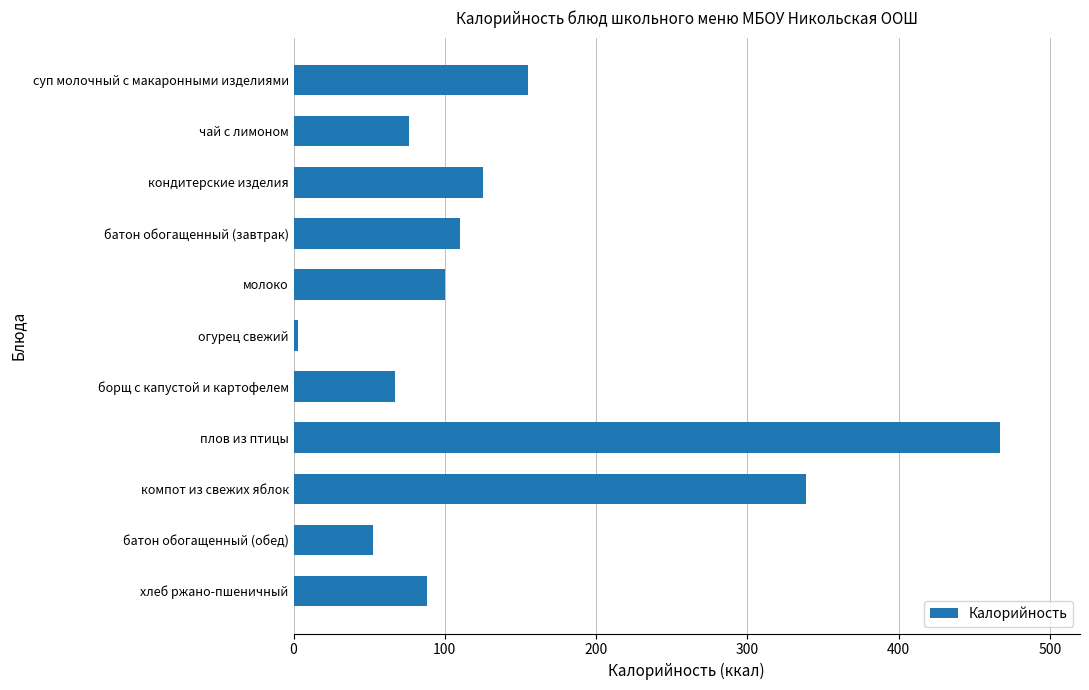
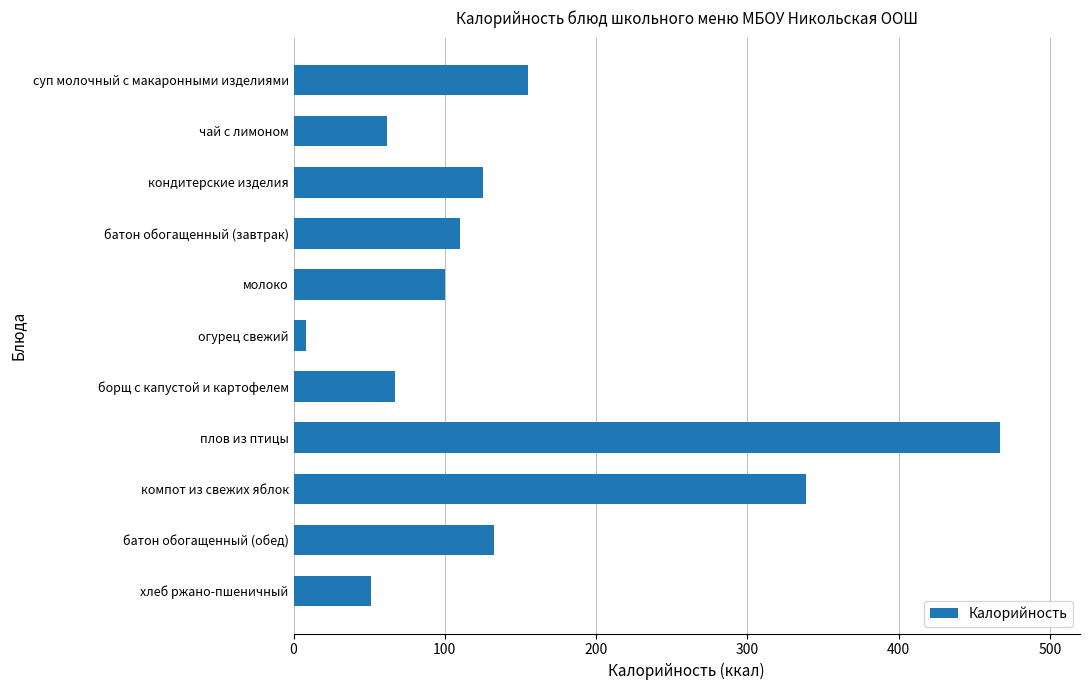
  {
    "суп молочный с макаронными изделиями": 155,
-   "чай с лимоном": 76,
+   "чай с лимоном": 62,
    "кондитерские изделия": 125,
    "батон обогащенный (завтрак)": 110,
    "молоко": 100,
-   "огурец свежий": 3,
+   "огурец свежий": 8,
    "борщ с капустой и картофелем": 67,
    "плов из птицы": 467,
    "компот из свежих яблок": 339,
-   "батон обогащенный (обед)": 52,
-   "хлеб ржано-пшеничный": 88
+   "батон обогащенный (обед)": 133,
+   "хлеб ржано-пшеничный": 51
  }
